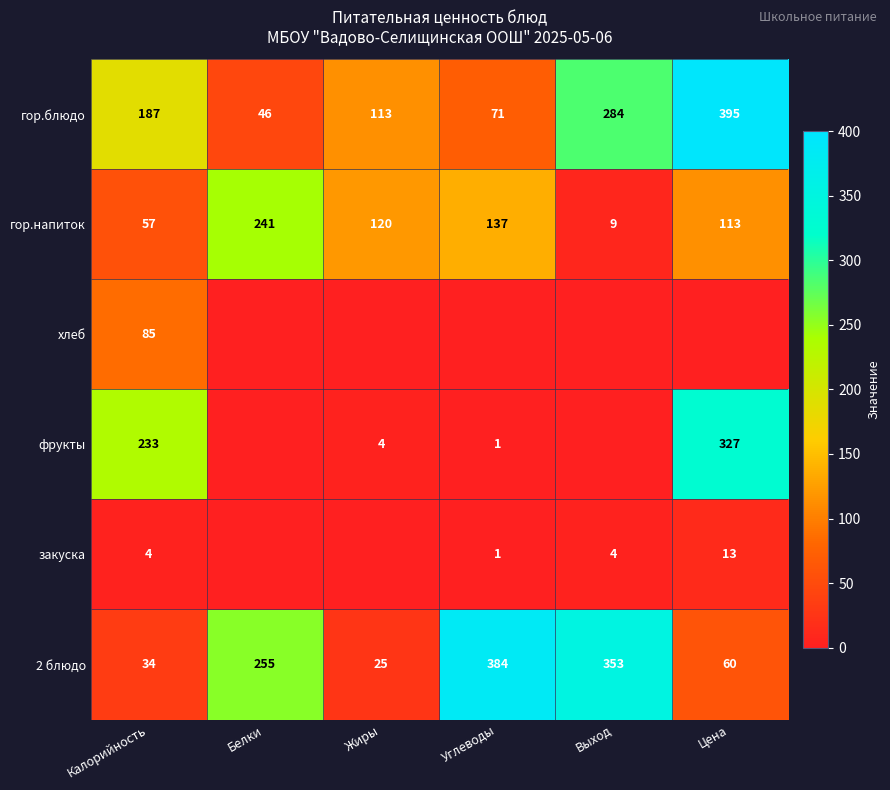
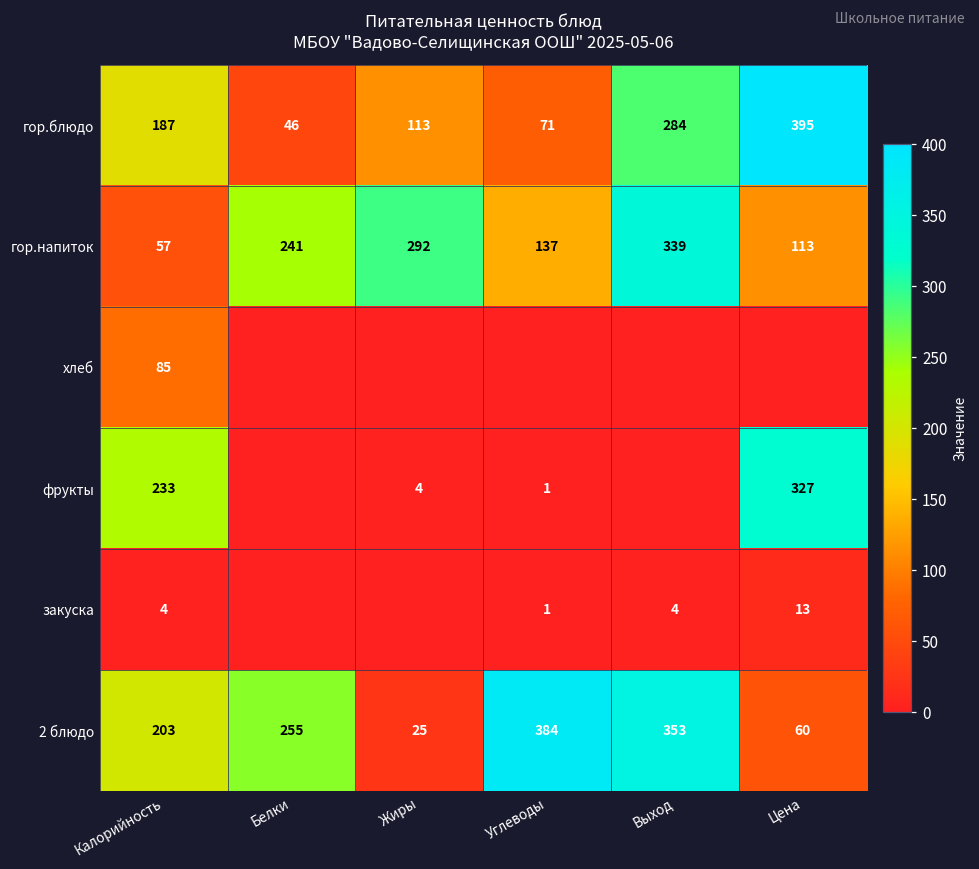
  {
    "гор.блюдо": {
      "Калорийность": 187,
      "Белки": 46,
      "Жиры": 113,
      "Углеводы": 71,
      "Выход": 284,
      "Цена": 395
    },
    "гор.напиток": {
      "Калорийность": 57,
      "Белки": 241,
-     "Жиры": 120,
+     "Жиры": 292,
      "Углеводы": 137,
-     "Выход": 9,
+     "Выход": 339,
      "Цена": 113
    },
    "хлеб": {
      "Калорийность": 85
    },
    "фрукты": {
      "Калорийность": 233,
      "Жиры": 4,
      "Углеводы": 1,
      "Цена": 327
    },
    "закуска": {
      "Калорийность": 4,
      "Углеводы": 1,
      "Выход": 4,
      "Цена": 13
    },
    "2 блюдо": {
-     "Калорийность": 34,
+     "Калорийность": 203,
      "Белки": 255,
      "Жиры": 25,
      "Углеводы": 384,
      "Выход": 353,
      "Цена": 60
    }
  }
